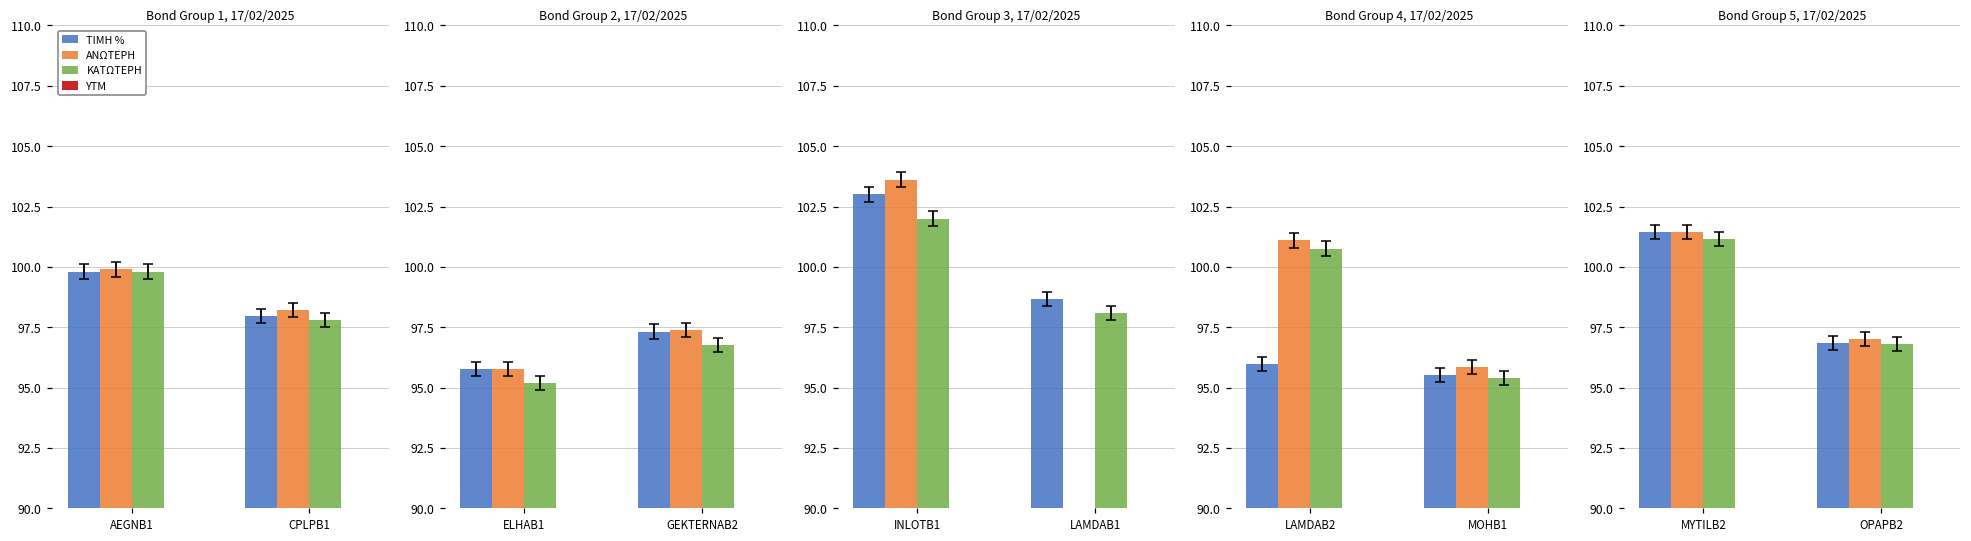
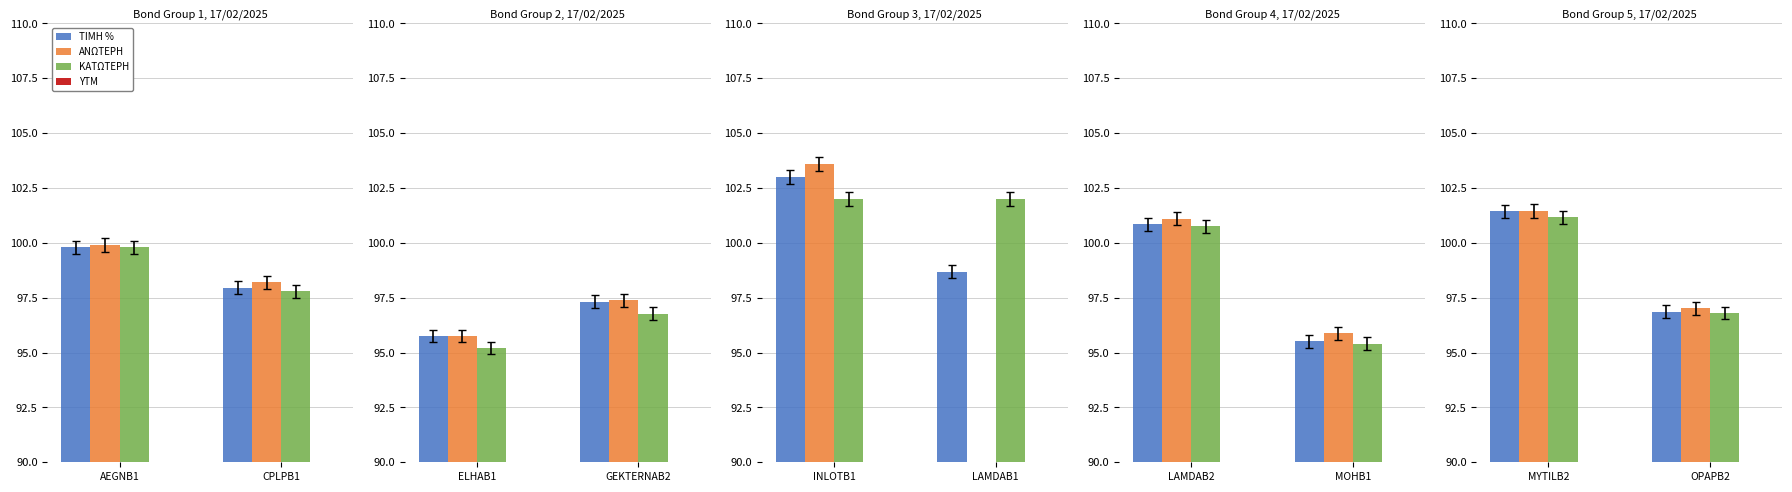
  {
    "Bond Group 1, 17/02/2025": {
      "ΤΙΜΗ %": {
        "AEGNB1": 99.8,
        "CPLPB1": 98.0
      },
      "ΑΝΩΤΕΡΗ": {
        "AEGNB1": 99.9,
        "CPLPB1": 98.2
      },
      "ΚΑΤΩΤΕΡΗ": {
        "AEGNB1": 99.8,
        "CPLPB1": 97.8
      }
    },
    "Bond Group 2, 17/02/2025": {
      "ΤΙΜΗ %": {
        "ELHAB1": 95.8,
        "GEKTERNAB2": 97.3
      },
      "ΑΝΩΤΕΡΗ": {
        "ELHAB1": 95.8,
        "GEKTERNAB2": 97.4
      },
      "ΚΑΤΩΤΕΡΗ": {
        "ELHAB1": 95.2,
        "GEKTERNAB2": 96.8
      }
    },
    "Bond Group 3, 17/02/2025": {
      "ΤΙΜΗ %": {
        "INLOTB1": 103.0,
        "LAMDAB1": 98.7
      },
      "ΑΝΩΤΕΡΗ": {
        "INLOTB1": 103.6
      },
      "ΚΑΤΩΤΕΡΗ": {
        "INLOTB1": 102.0,
-       "LAMDAB1": 98.1
+       "LAMDAB1": 102.0
      }
    },
    "Bond Group 4, 17/02/2025": {
      "ΤΙΜΗ %": {
-       "LAMDAB2": 96.0,
+       "LAMDAB2": 100.8,
        "MOHB1": 95.5
      },
      "ΑΝΩΤΕΡΗ": {
        "LAMDAB2": 101.1,
        "MOHB1": 95.9
      },
      "ΚΑΤΩΤΕΡΗ": {
        "LAMDAB2": 100.8,
        "MOHB1": 95.4
      }
    },
    "Bond Group 5, 17/02/2025": {
      "ΤΙΜΗ %": {
        "MYTILB2": 101.4,
        "OPAPB2": 96.9
      },
      "ΑΝΩΤΕΡΗ": {
        "MYTILB2": 101.5,
        "OPAPB2": 97.0
      },
      "ΚΑΤΩΤΕΡΗ": {
        "MYTILB2": 101.2,
        "OPAPB2": 96.8
      }
    }
  }
